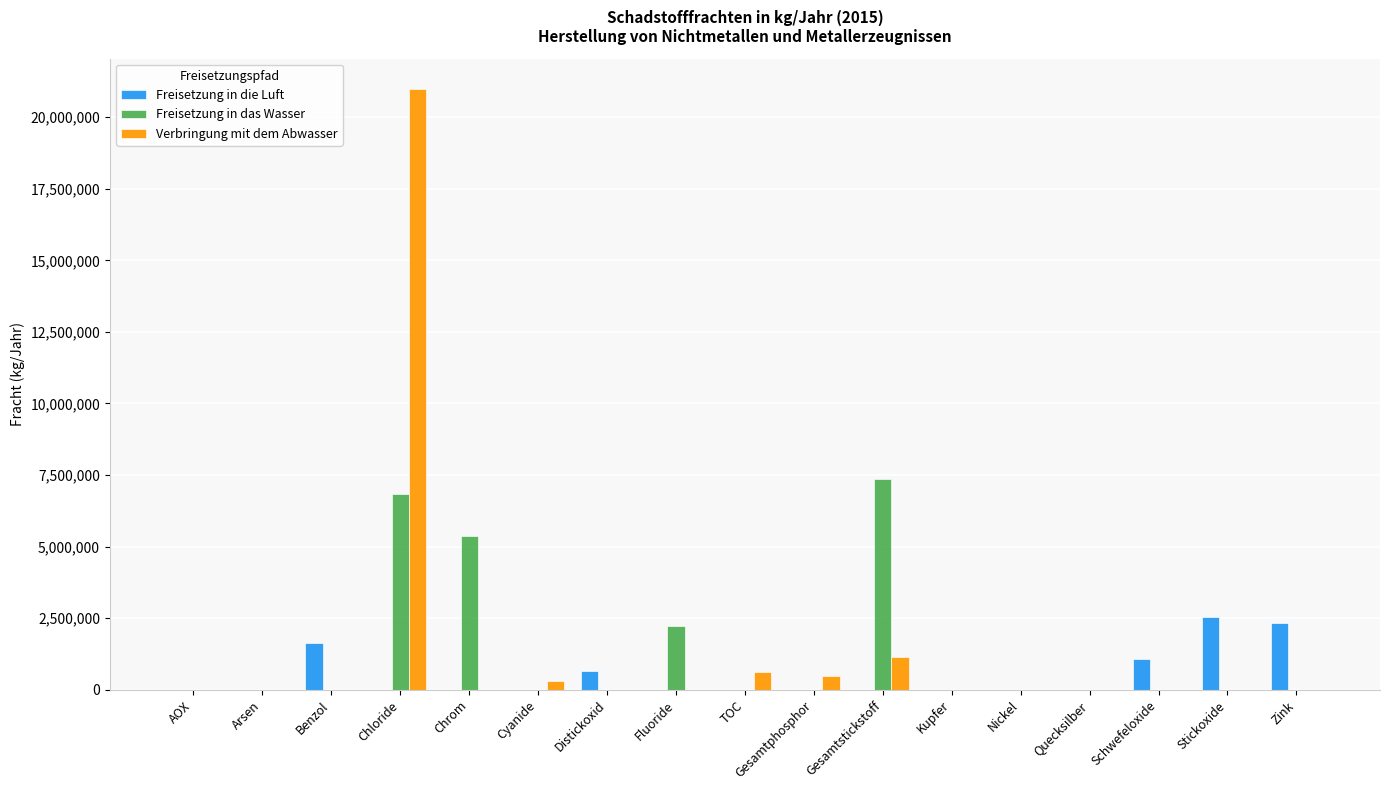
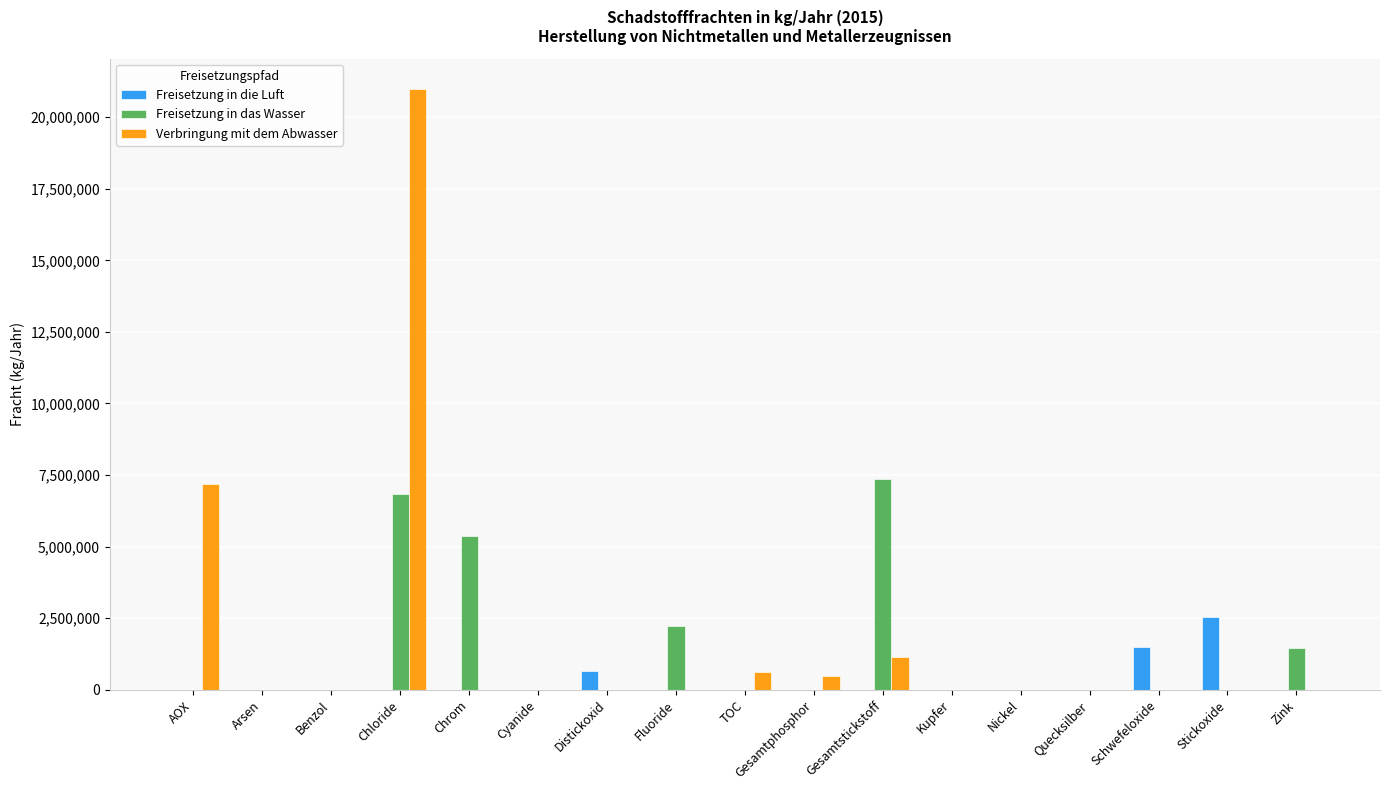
  {
    "Freisetzung in die Luft": {
      "AOX": "0",
      "Arsen": "0",
-     "Benzol": "1,600,000",
+     "Benzol": "0",
      "Chloride": "0",
      "Chrom": "0",
      "Cyanide": "0",
      "Distickoxid": "600,000",
      "Fluoride": "0",
      "TOC": "0",
      "Gesamtphosphor": "0",
      "Gesamtstickstoff": "0",
      "Nickel": "0",
      "Quecksilber": "0",
-     "Schwefeloxide": "1,100,000",
+     "Schwefeloxide": "1,500,000",
      "Stickoxide": "2,600,000",
-     "Zink": "2,300,000"
+     "Zink": "0"
    },
    "Freisetzung in das Wasser": {
      "AOX": "0",
      "Benzol": "0",
      "Chloride": "6,800,000",
      "Chrom": "5,400,000",
      "Cyanide": "0",
      "Distickoxid": "0",
      "Fluoride": "2,200,000",
      "TOC": "0",
      "Gesamtphosphor": "0",
      "Gesamtstickstoff": "7,400,000",
      "Kupfer": "0",
      "Quecksilber": "0",
      "Schwefeloxide": "0",
      "Stickoxide": "0",
-     "Zink": "0"
+     "Zink": "1,500,000"
    },
    "Verbringung mit dem Abwasser": {
-     "AOX": "0",
+     "AOX": "7,200,000",
      "Arsen": "0",
      "Benzol": "0",
      "Chloride": "21,000,000",
      "Chrom": "0",
-     "Cyanide": "300,000",
+     "Cyanide": "0",
      "Distickoxid": "0",
      "Fluoride": "0",
      "TOC": "600,000",
      "Gesamtphosphor": "500,000",
      "Gesamtstickstoff": "1,100,000",
      "Schwefeloxide": "0",
      "Stickoxide": "0"
    }
  }
